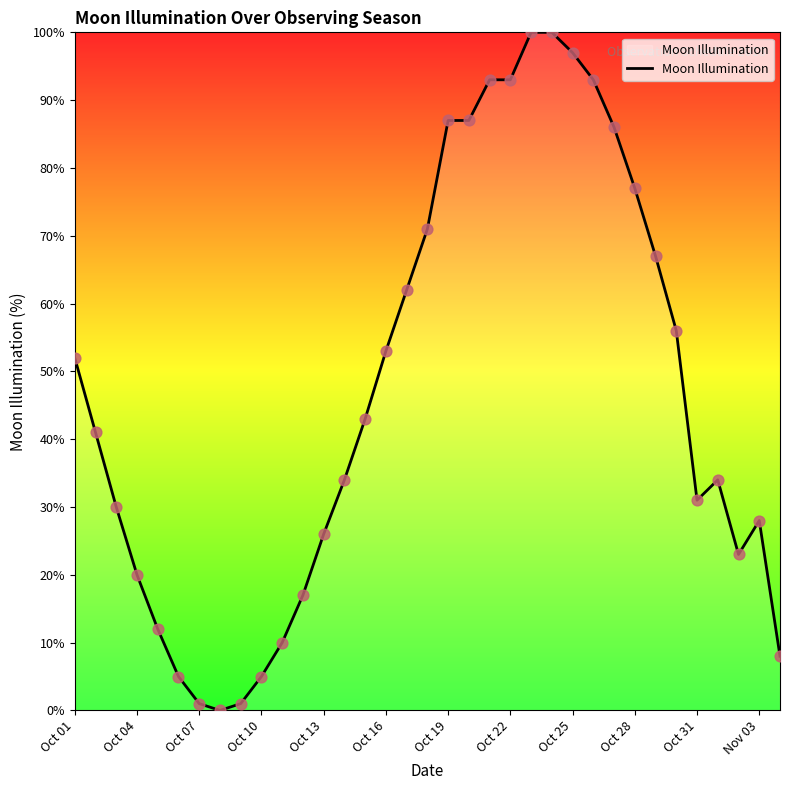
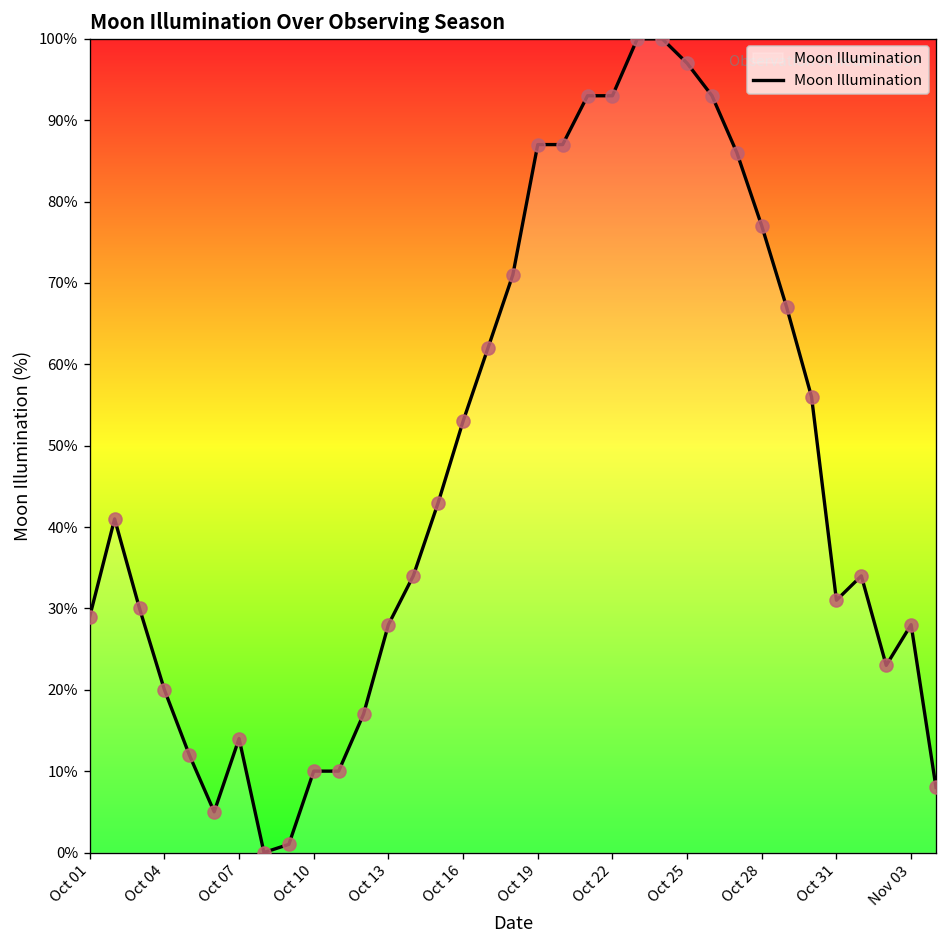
  {
-   "Oct 01": "52%",
+   "Oct 01": "29%",
    "Oct 04": "20%",
-   "Oct 07": "1%",
-   "Oct 10": "5%",
-   "Oct 13": "26%",
+   "Oct 07": "14%",
+   "Oct 10": "10%",
+   "Oct 13": "28%",
    "Oct 16": "53%",
    "Oct 19": "87%",
    "Oct 22": "93%",
    "Oct 25": "97%",
    "Oct 28": "77%",
    "Oct 31": "31%",
    "Nov 03": "28%"
  }
